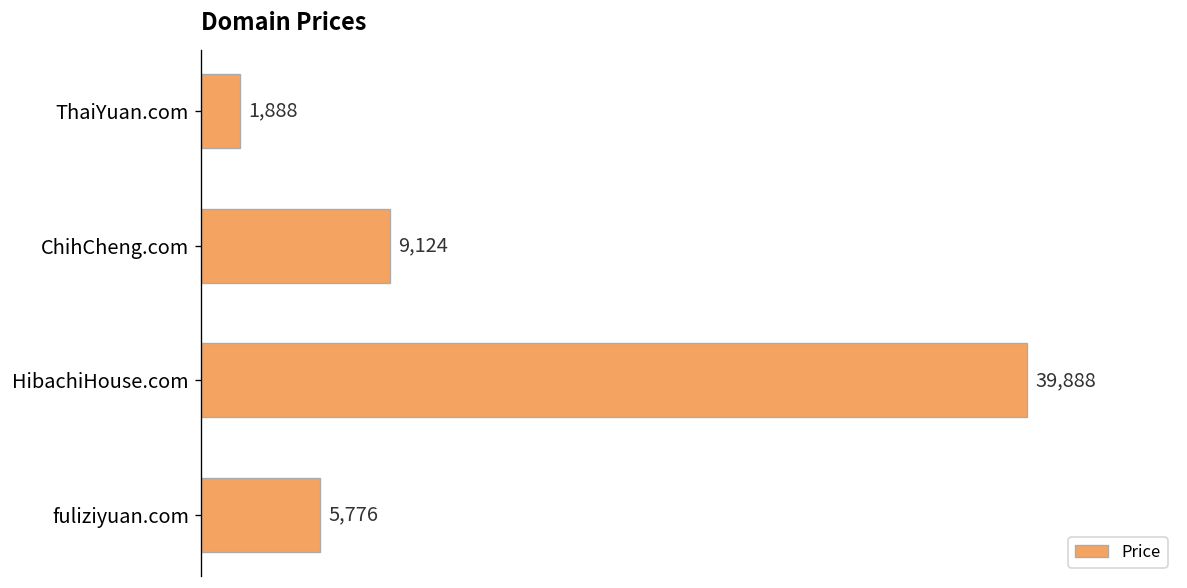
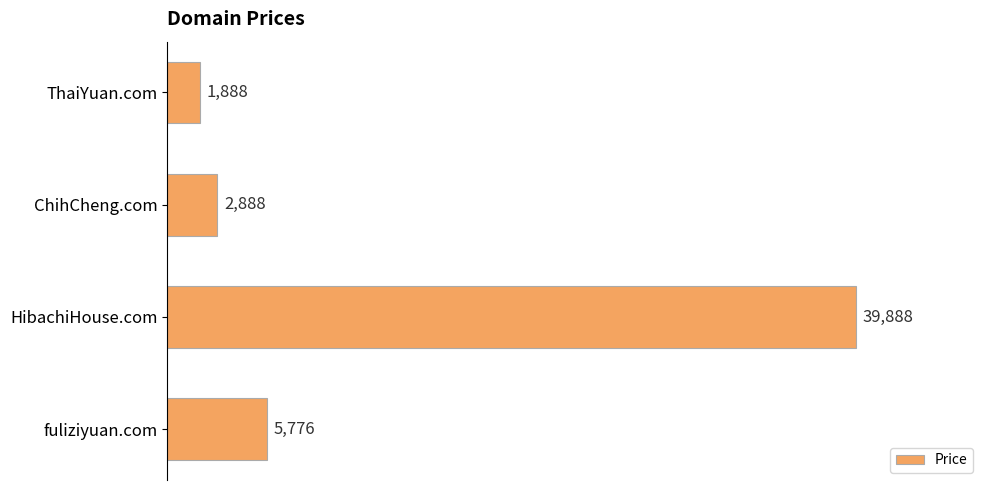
  {
    "ThaiYuan.com": "1,888",
-   "ChihCheng.com": "9,124",
+   "ChihCheng.com": "2,888",
    "HibachiHouse.com": "39,888",
    "fuliziyuan.com": "5,776"
  }
